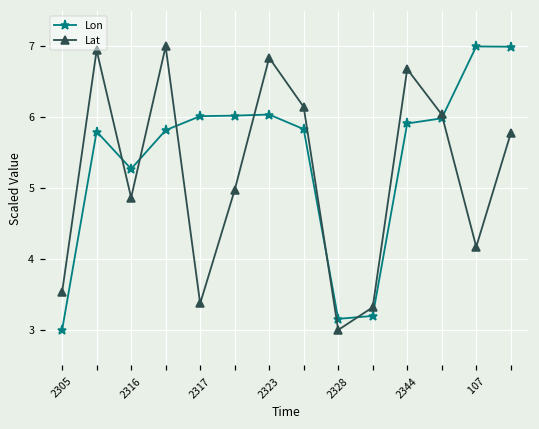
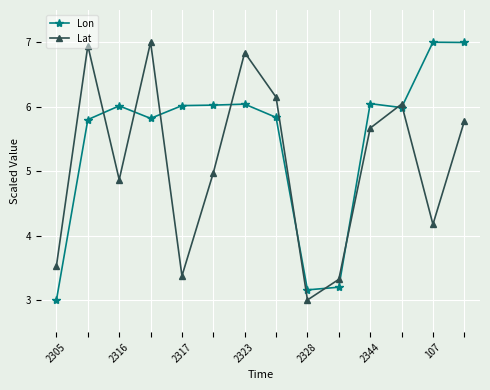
  {
    "Lon": {
      "2305": 3.0,
-     "2316": 5.3,
+     "2316": 6.0,
      "2317": 6.0,
      "2323": 6.0,
      "2328": 3.2,
-     "2344": 5.9,
+     "2344": 6.0,
      "107": 7.0
    },
    "Lat": {
      "2305": 3.5,
      "2316": 4.9,
      "2317": 3.4,
      "2323": 6.8,
      "2328": 3.0,
-     "2344": 6.7,
+     "2344": 5.7,
      "107": 4.2
    }
  }
